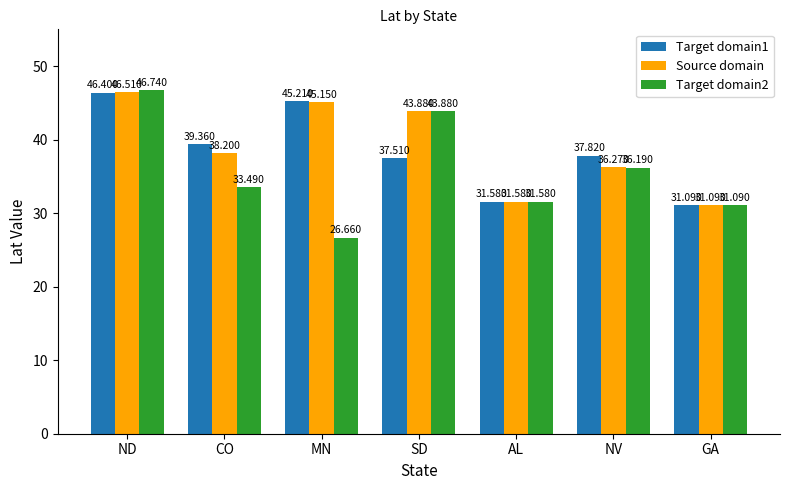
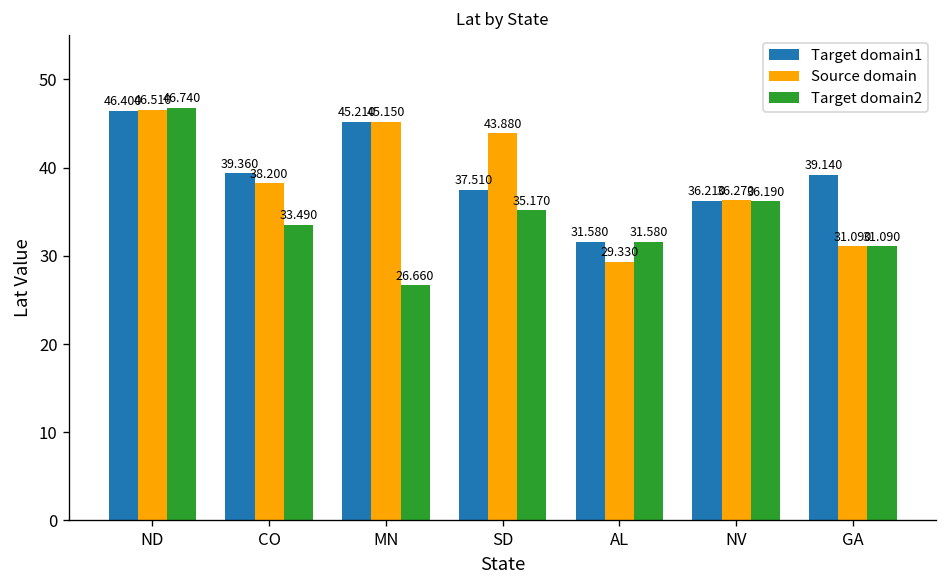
  {
    "Target domain1": {
      "CO": 39.360,
      "SD": 37.510,
-     "NV": 37.820,
-     "GA": 31.090
+     "NV": 36.210,
+     "GA": 39.140
    },
    "Source domain": {
      "CO": 38.200,
-     "AL": 31.580
+     "AL": 29.330
    },
    "Target domain2": {
      "CO": 33.490,
      "MN": 26.660,
-     "SD": 43.880
+     "SD": 35.170
    }
  }
